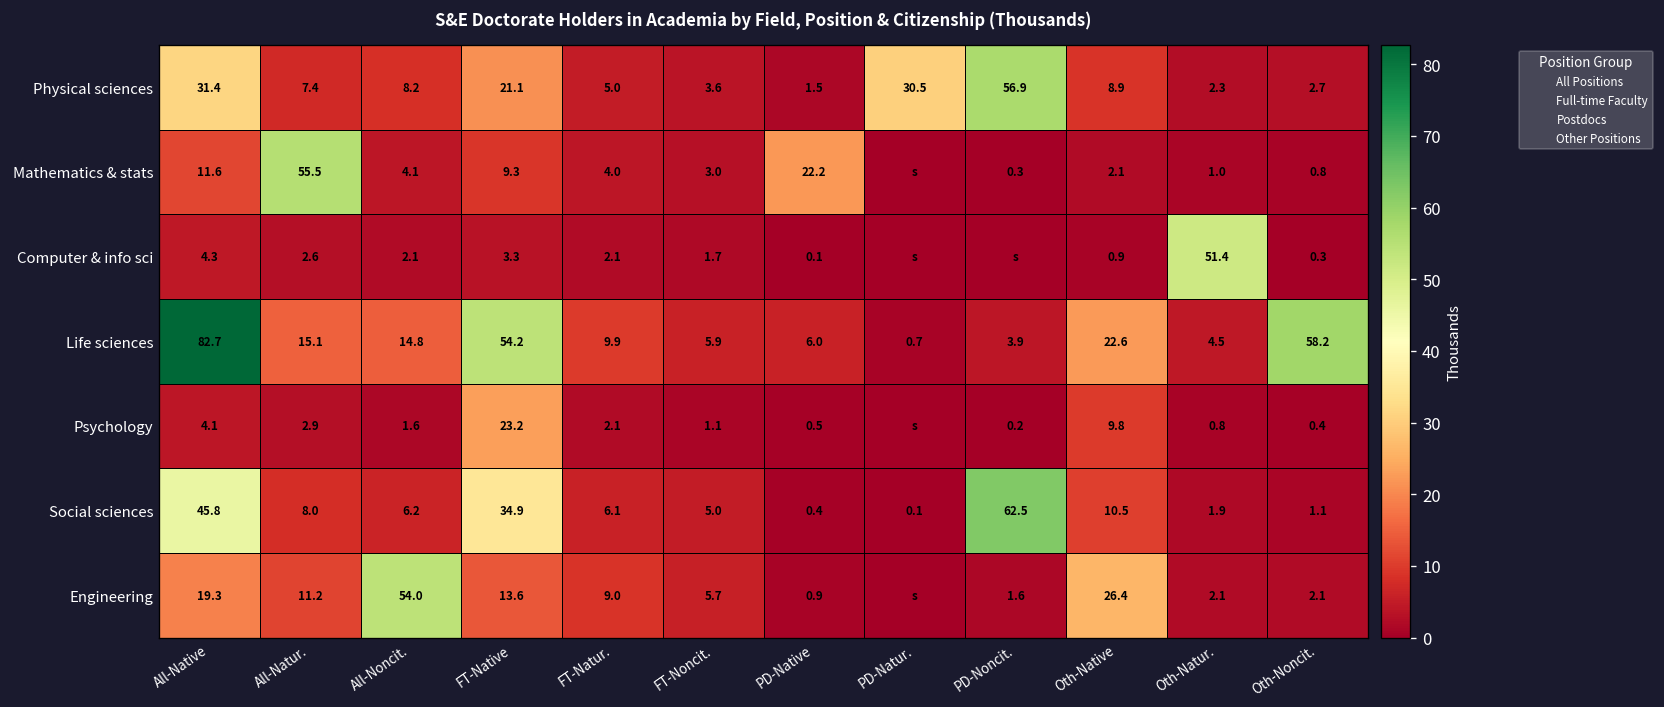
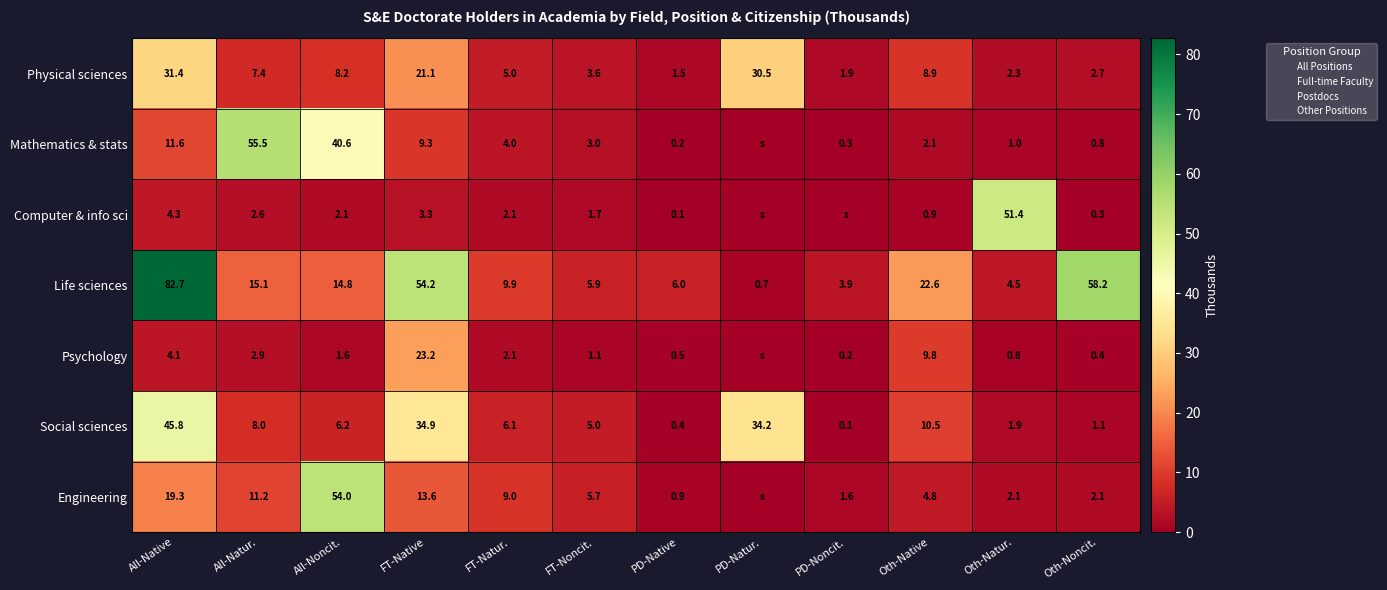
  {
    "Physical sciences": {
      "All-Native": 31.4,
      "All-Natur.": 7.4,
      "All-Noncit.": 8.2,
      "FT-Native": 21.1,
      "FT-Natur.": 5.0,
      "FT-Noncit.": 3.6,
      "PD-Native": 1.5,
      "PD-Natur.": 30.5,
-     "PD-Noncit.": 56.9,
+     "PD-Noncit.": 1.9,
      "Oth-Native": 8.9,
      "Oth-Natur.": 2.3,
      "Oth-Noncit.": 2.7
    },
    "Mathematics & stats": {
      "All-Native": 11.6,
      "All-Natur.": 55.5,
-     "All-Noncit.": 4.1,
+     "All-Noncit.": 40.6,
      "FT-Native": 9.3,
      "FT-Natur.": 4.0,
      "FT-Noncit.": 3.0,
-     "PD-Native": 22.2,
+     "PD-Native": 0.2,
      "PD-Noncit.": 0.3,
      "Oth-Native": 2.1,
      "Oth-Natur.": 1.0,
      "Oth-Noncit.": 0.8
    },
    "Computer & info sci": {
      "All-Native": 4.3,
      "All-Natur.": 2.6,
      "All-Noncit.": 2.1,
      "FT-Native": 3.3,
      "FT-Natur.": 2.1,
      "FT-Noncit.": 1.7,
      "PD-Native": 0.1,
      "Oth-Native": 0.9,
      "Oth-Natur.": 51.4,
      "Oth-Noncit.": 0.3
    },
    "Life sciences": {
      "All-Native": 82.7,
      "All-Natur.": 15.1,
      "All-Noncit.": 14.8,
      "FT-Native": 54.2,
      "FT-Natur.": 9.9,
      "FT-Noncit.": 5.9,
      "PD-Native": 6.0,
      "PD-Natur.": 0.7,
      "PD-Noncit.": 3.9,
      "Oth-Native": 22.6,
      "Oth-Natur.": 4.5,
      "Oth-Noncit.": 58.2
    },
    "Psychology": {
      "All-Native": 4.1,
      "All-Natur.": 2.9,
      "All-Noncit.": 1.6,
      "FT-Native": 23.2,
      "FT-Natur.": 2.1,
      "FT-Noncit.": 1.1,
      "PD-Native": 0.5,
      "PD-Noncit.": 0.2,
      "Oth-Native": 9.8,
      "Oth-Natur.": 0.8,
      "Oth-Noncit.": 0.4
    },
    "Social sciences": {
      "All-Native": 45.8,
      "All-Natur.": 8.0,
      "All-Noncit.": 6.2,
      "FT-Native": 34.9,
      "FT-Natur.": 6.1,
      "FT-Noncit.": 5.0,
      "PD-Native": 0.4,
-     "PD-Natur.": 0.1,
-     "PD-Noncit.": 62.5,
+     "PD-Natur.": 34.2,
+     "PD-Noncit.": 0.1,
      "Oth-Native": 10.5,
      "Oth-Natur.": 1.9,
      "Oth-Noncit.": 1.1
    },
    "Engineering": {
      "All-Native": 19.3,
      "All-Natur.": 11.2,
      "All-Noncit.": 54.0,
      "FT-Native": 13.6,
      "FT-Natur.": 9.0,
      "FT-Noncit.": 5.7,
      "PD-Native": 0.9,
      "PD-Noncit.": 1.6,
-     "Oth-Native": 26.4,
+     "Oth-Native": 4.8,
      "Oth-Natur.": 2.1,
      "Oth-Noncit.": 2.1
    }
  }
